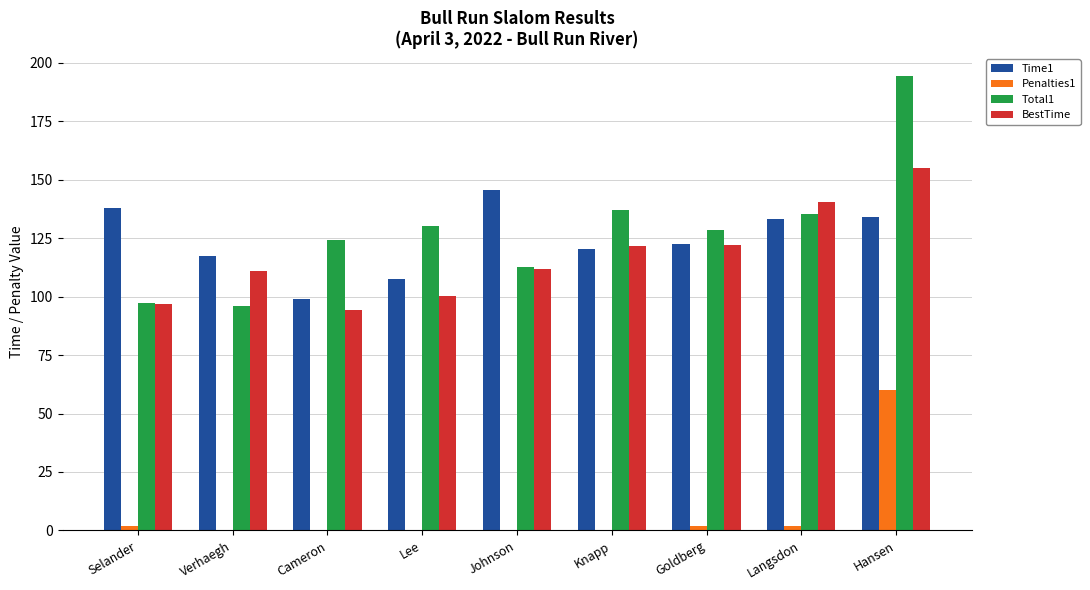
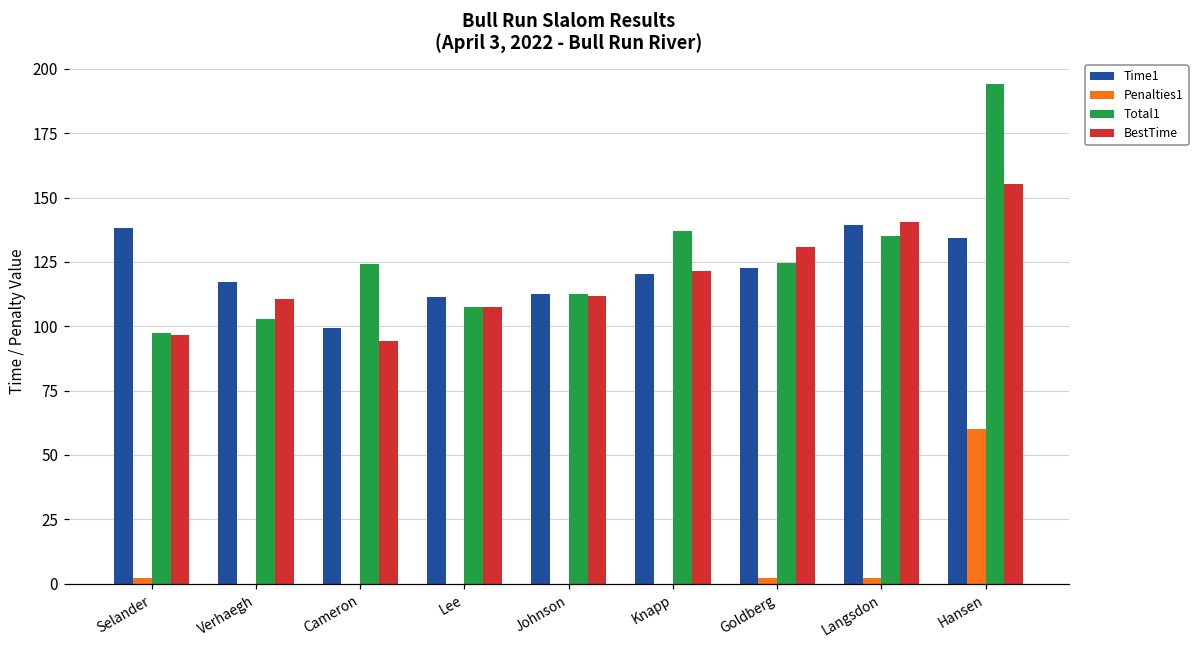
  {
    "Time1": {
      "Selander": 138,
      "Verhaegh": 117,
      "Cameron": 99,
-     "Lee": 108,
-     "Johnson": 146,
+     "Lee": 111,
+     "Johnson": 112,
      "Knapp": 120,
      "Goldberg": 123,
-     "Langsdon": 133,
+     "Langsdon": 139,
      "Hansen": 134
    },
    "Penalties1": {
      "Selander": 2,
      "Verhaegh": 0,
      "Cameron": 0,
      "Lee": 0,
      "Johnson": 0,
      "Knapp": 0,
      "Goldberg": 2,
      "Langsdon": 2,
      "Hansen": 60
    },
    "Total1": {
      "Selander": 97,
-     "Verhaegh": 96,
+     "Verhaegh": 103,
      "Cameron": 124,
-     "Lee": 130,
+     "Lee": 108,
      "Johnson": 112,
      "Knapp": 137,
-     "Goldberg": 129,
+     "Goldberg": 125,
      "Langsdon": 135,
      "Hansen": 194
    },
    "BestTime": {
      "Selander": 97,
      "Verhaegh": 111,
      "Cameron": 94,
-     "Lee": 100,
+     "Lee": 108,
      "Johnson": 112,
      "Knapp": 122,
-     "Goldberg": 122,
+     "Goldberg": 131,
      "Langsdon": 140,
      "Hansen": 155
    }
  }
